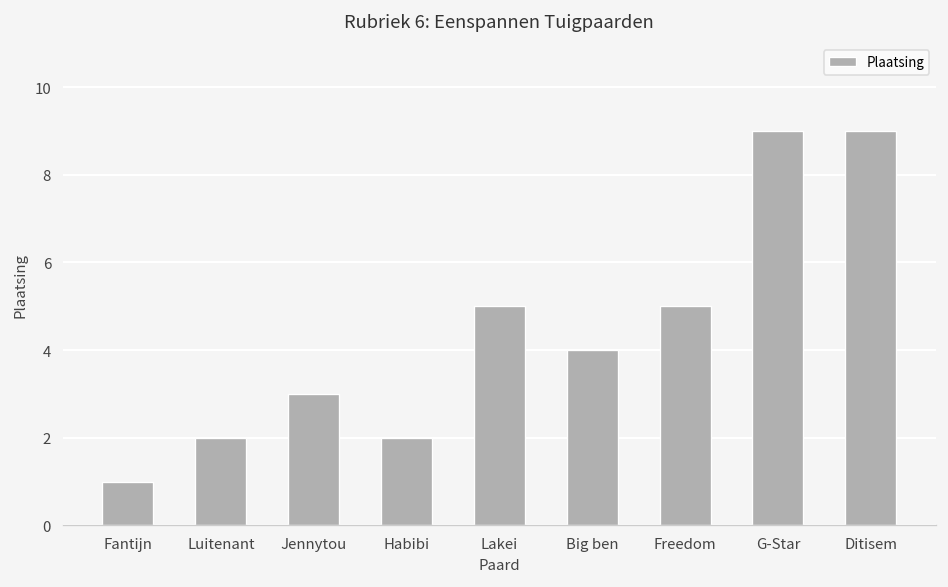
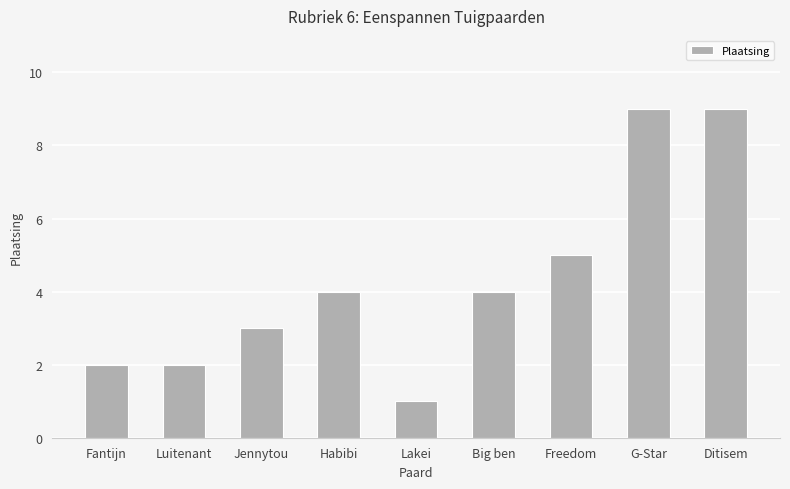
  {
-   "Fantijn": 1,
+   "Fantijn": 2,
    "Luitenant": 2,
    "Jennytou": 3,
-   "Habibi": 2,
-   "Lakei": 5,
+   "Habibi": 4,
+   "Lakei": 1,
    "Big ben": 4,
    "Freedom": 5,
    "G-Star": 9,
    "Ditisem": 9
  }
